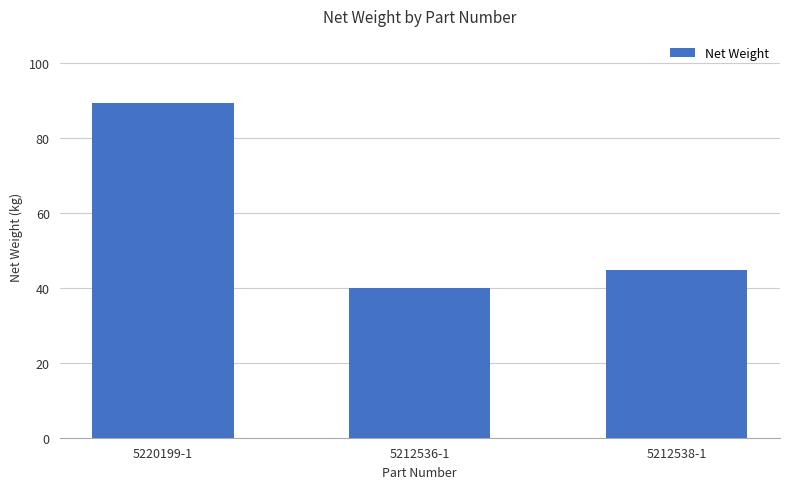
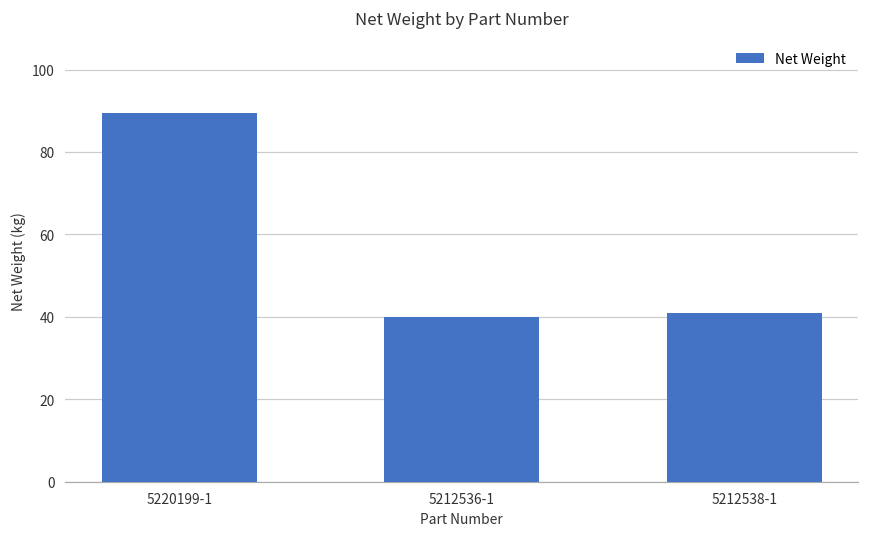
  {
    "5220199-1": 89,
    "5212536-1": 40,
-   "5212538-1": 45
+   "5212538-1": 41
  }
